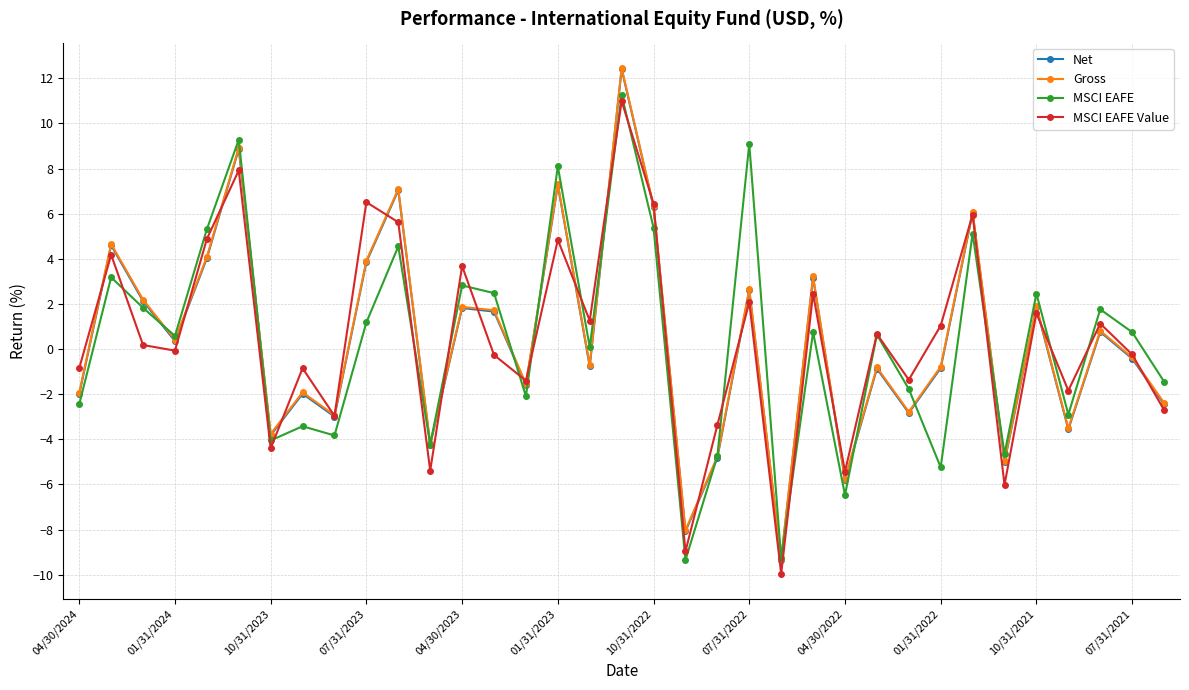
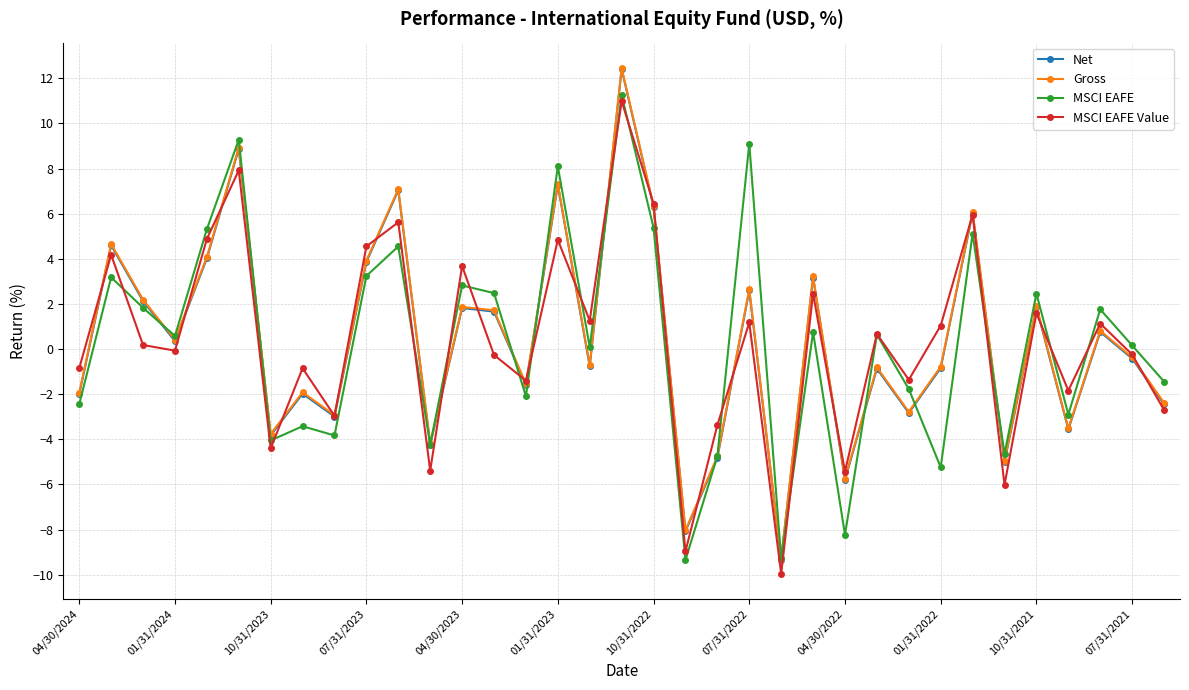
  {
    "MSCI EAFE": {
      "04/30/2024": -2.5,
      "01/31/2024": 0.6,
      "10/31/2023": -4.1,
-     "07/31/2023": 1.2,
+     "07/31/2023": 3.2,
      "04/30/2023": 2.8,
      "01/31/2023": 8.1,
      "10/31/2022": 5.4,
      "07/31/2022": 9.1,
-     "04/30/2022": -6.5,
+     "04/30/2022": -8.2,
      "01/31/2022": -5.2,
      "10/31/2021": 2.5,
-     "07/31/2021": 0.8
+     "07/31/2021": 0.2
    },
    "MSCI EAFE Value": {
      "04/30/2024": -0.9,
      "01/31/2024": -0.1,
      "10/31/2023": -4.4,
-     "07/31/2023": 6.5,
+     "07/31/2023": 4.6,
      "04/30/2023": 3.7,
      "01/31/2023": 4.8,
-     "07/31/2022": 2.1,
+     "07/31/2022": 1.2,
      "04/30/2022": -5.4,
      "01/31/2022": 1.0,
      "10/31/2021": 1.6,
      "07/31/2021": -0.2
    }
  }
